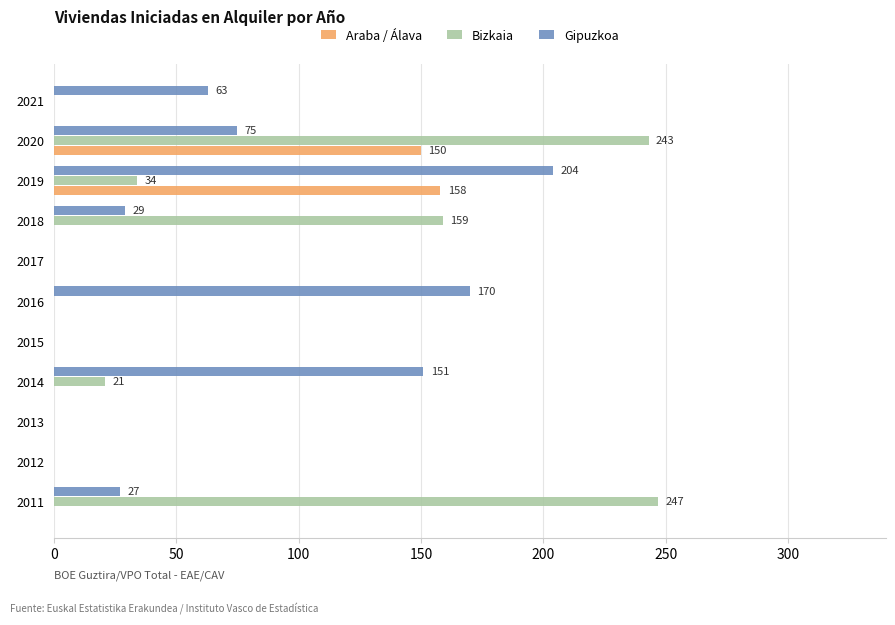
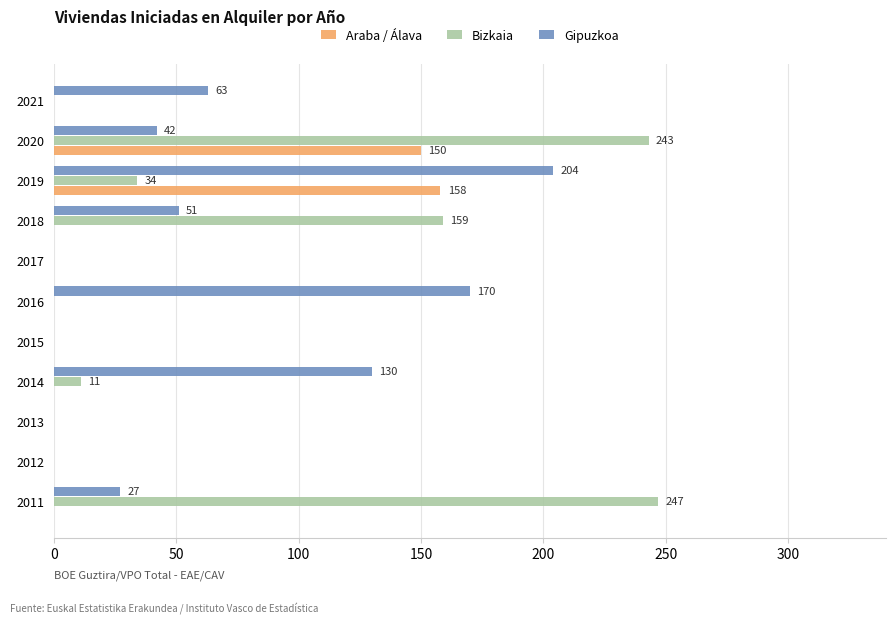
  {
    "Araba / Álava": {
      "2020": 150,
      "2019": 158
    },
    "Bizkaia": {
      "2020": 243,
      "2019": 34,
      "2018": 159,
-     "2014": 21,
+     "2014": 11,
      "2011": 247
    },
    "Gipuzkoa": {
      "2021": 63,
-     "2020": 75,
+     "2020": 42,
      "2019": 204,
-     "2018": 29,
+     "2018": 51,
      "2016": 170,
-     "2014": 151,
+     "2014": 130,
      "2011": 27
    }
  }
